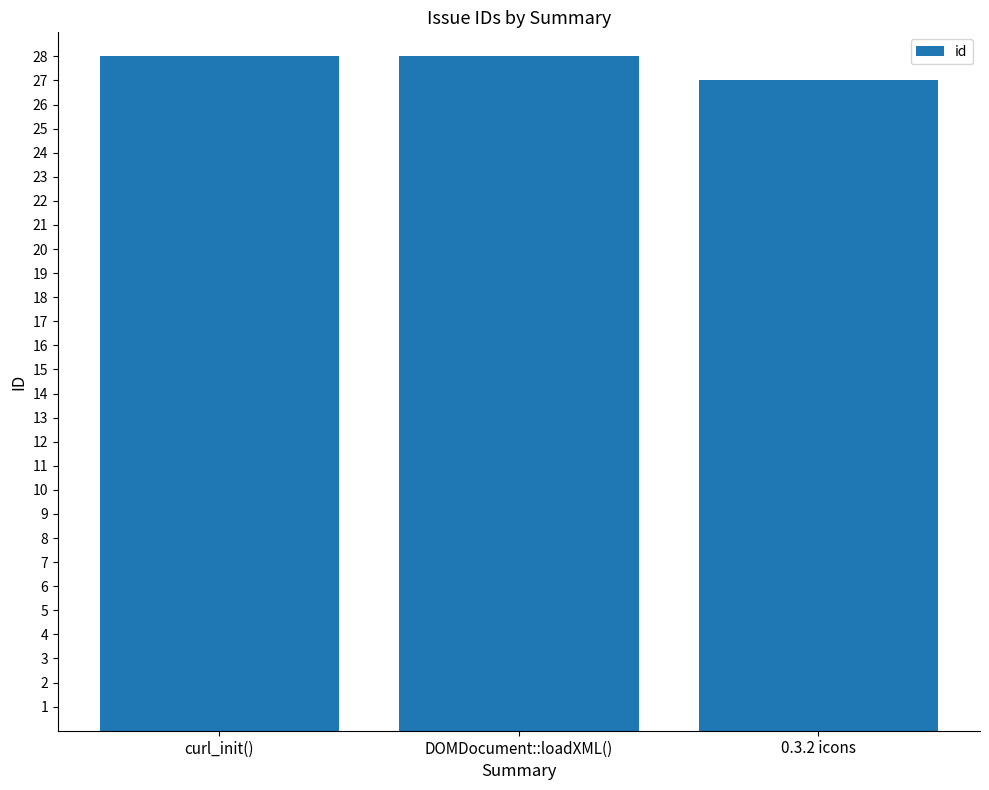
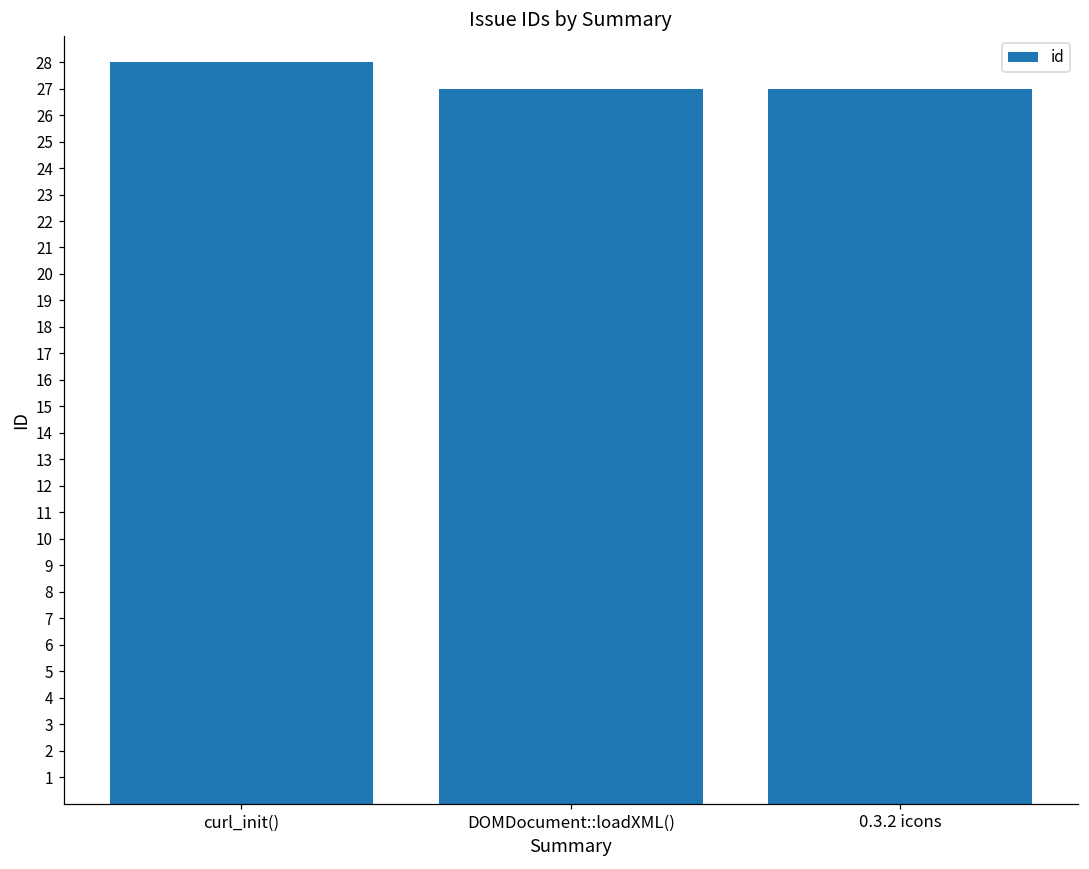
  {
    "curl_init()": 28,
-   "DOMDocument::loadXML()": 28,
+   "DOMDocument::loadXML()": 27,
    "0.3.2 icons": 27
  }
